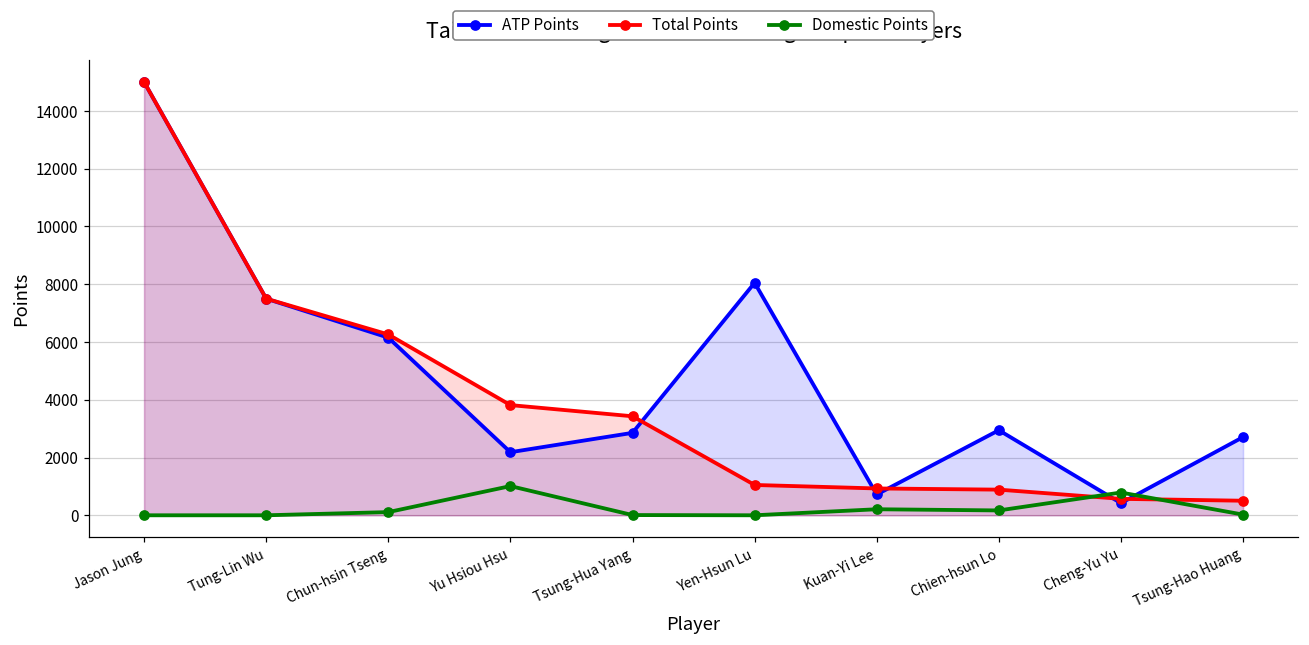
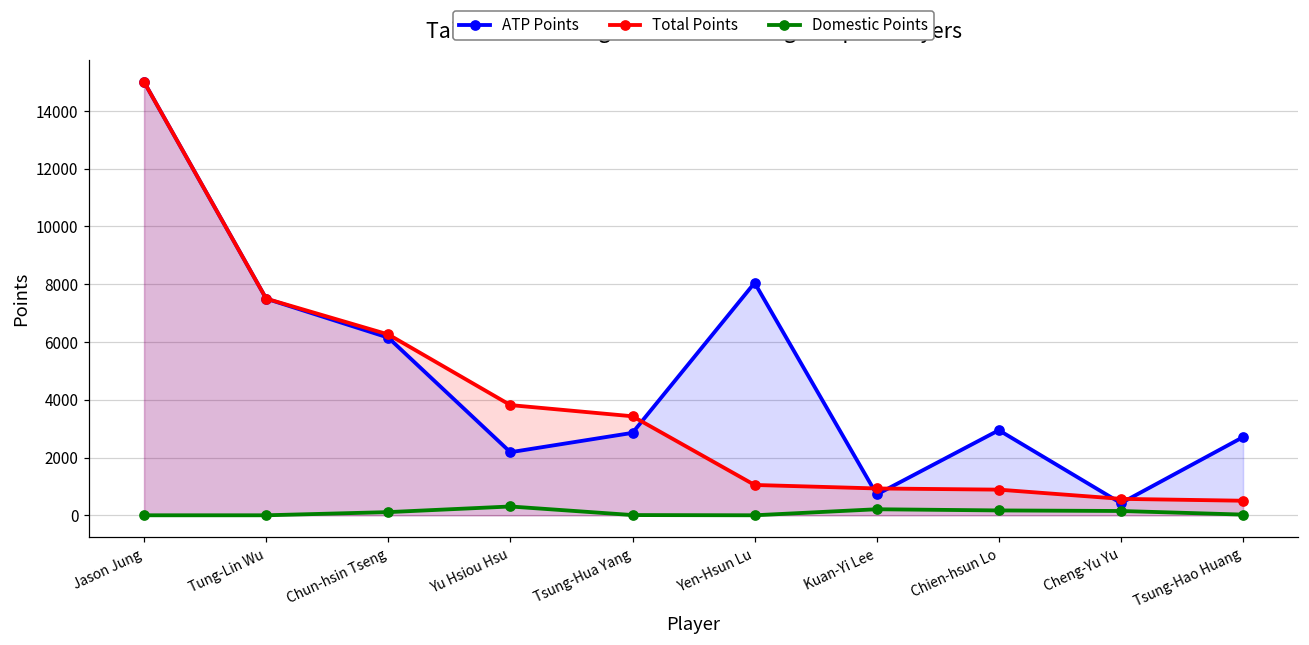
  {
    "ATP Points": {
      "Chun-hsin Tseng": 6200,
      "Yu Hsiou Hsu": 2200,
      "Tsung-Hua Yang": 2900,
      "Yen-Hsun Lu": 8000,
      "Kuan-Yi Lee": 700,
      "Chien-hsun Lo": 2900,
      "Cheng-Yu Yu": 400,
      "Tsung-Hao Huang": 2700
    },
    "Total Points": {
      "Chun-hsin Tseng": 6300,
      "Yu Hsiou Hsu": 3800,
      "Tsung-Hua Yang": 3400,
      "Yen-Hsun Lu": 1100,
      "Kuan-Yi Lee": 900,
      "Chien-hsun Lo": 900,
      "Cheng-Yu Yu": 600,
      "Tsung-Hao Huang": 500
    },
    "Domestic Points": {
      "Jason Jung": 0,
      "Tung-Lin Wu": 0,
      "Chun-hsin Tseng": 100,
-     "Yu Hsiou Hsu": 1000,
+     "Yu Hsiou Hsu": 300,
      "Tsung-Hua Yang": 0,
      "Yen-Hsun Lu": 0,
      "Kuan-Yi Lee": 200,
      "Chien-hsun Lo": 200,
-     "Cheng-Yu Yu": 800,
+     "Cheng-Yu Yu": 100,
      "Tsung-Hao Huang": 0
    }
  }
